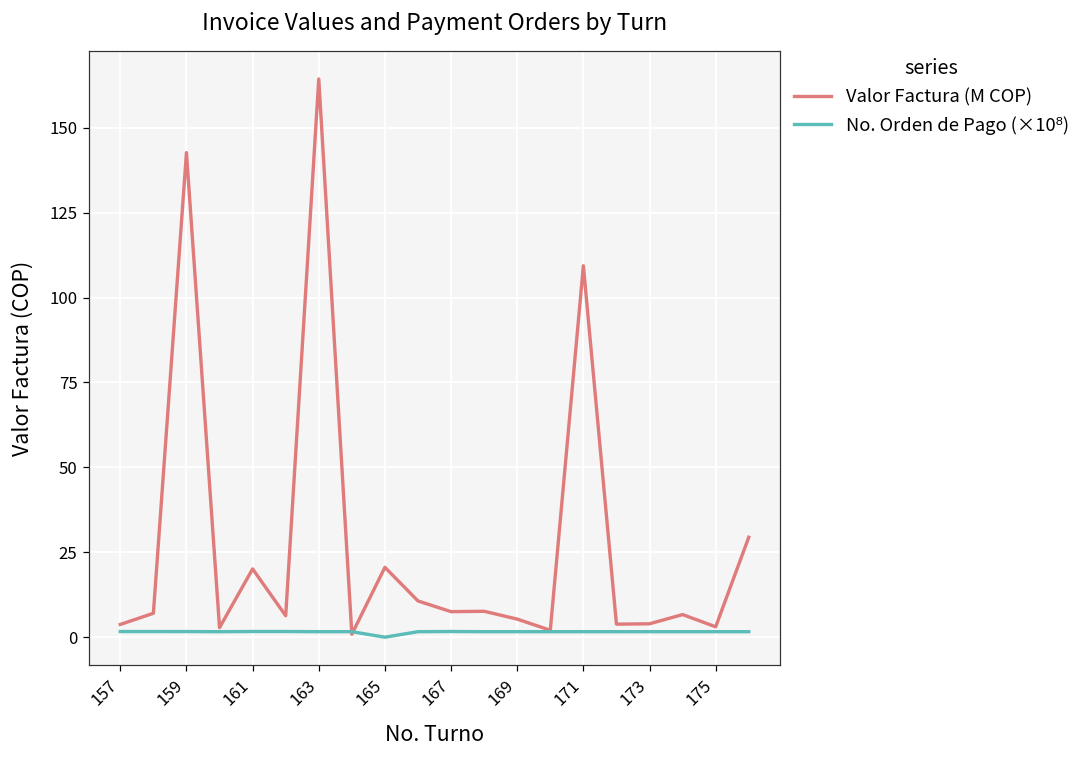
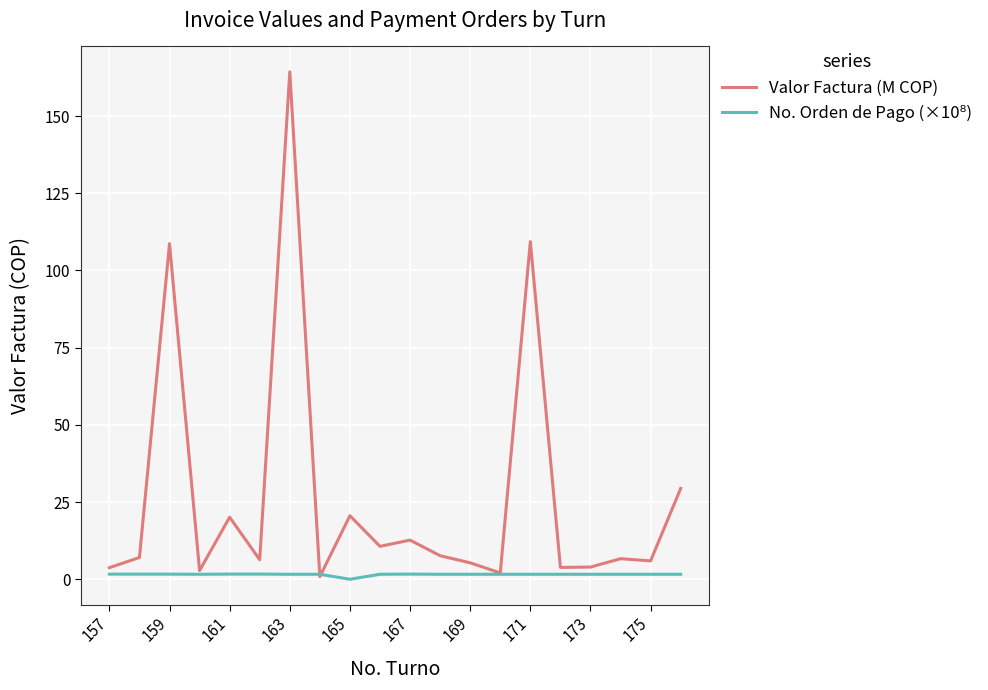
  {
    "Valor Factura (M COP)": {
      "157": 4,
-     "159": 143,
+     "159": 109,
      "161": 20,
      "163": 164,
      "165": 21,
-     "167": 8,
+     "167": 13,
      "169": 5,
      "171": 109,
      "173": 4,
-     "175": 3
+     "175": 6
    },
    "No. Orden de Pago (×10⁸)": {
      "157": 2,
      "159": 2,
      "161": 2,
      "163": 2,
      "165": 0,
      "167": 2,
      "169": 2,
      "171": 2,
      "173": 2,
      "175": 2
    }
  }
